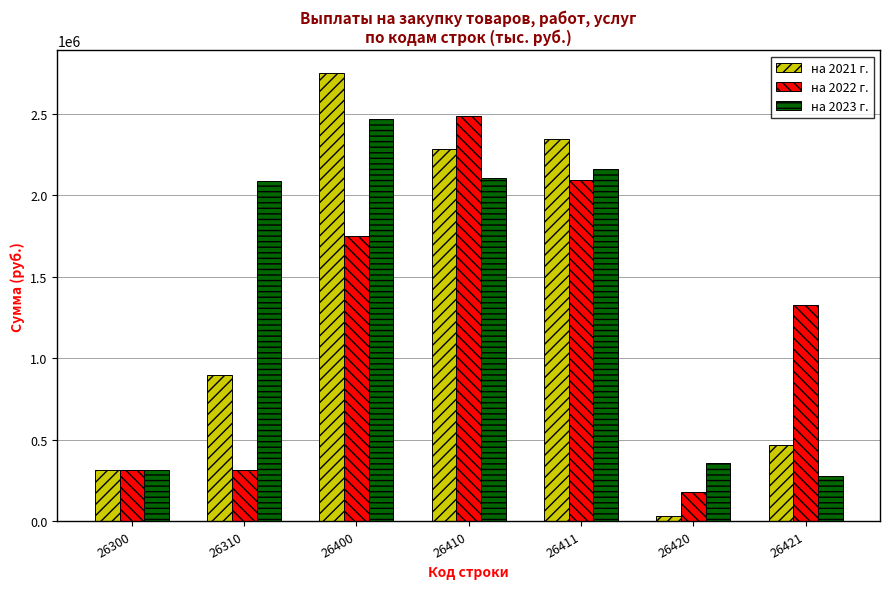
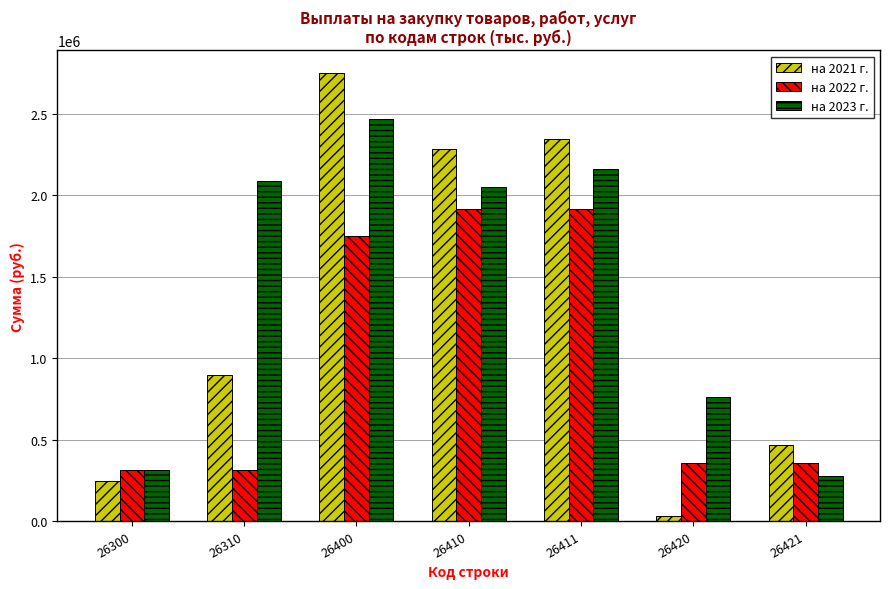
  {
    "на 2021 г.": {
-     "26300": 310000,
+     "26300": 250000,
      "26310": 900000,
      "26400": 2750000,
      "26410": 2280000,
      "26411": 2350000,
      "26420": 30000,
      "26421": 470000
    },
    "на 2022 г.": {
      "26300": 310000,
      "26310": 310000,
      "26400": 1750000,
-     "26410": 2490000,
-     "26411": 2090000,
-     "26420": 180000,
-     "26421": 1330000
+     "26410": 1920000,
+     "26411": 1920000,
+     "26420": 360000,
+     "26421": 360000
    },
    "на 2023 г.": {
      "26300": 310000,
      "26310": 2090000,
      "26400": 2470000,
-     "26410": 2110000,
+     "26410": 2050000,
      "26411": 2160000,
-     "26420": 360000,
+     "26420": 760000,
      "26421": 280000
    }
  }
